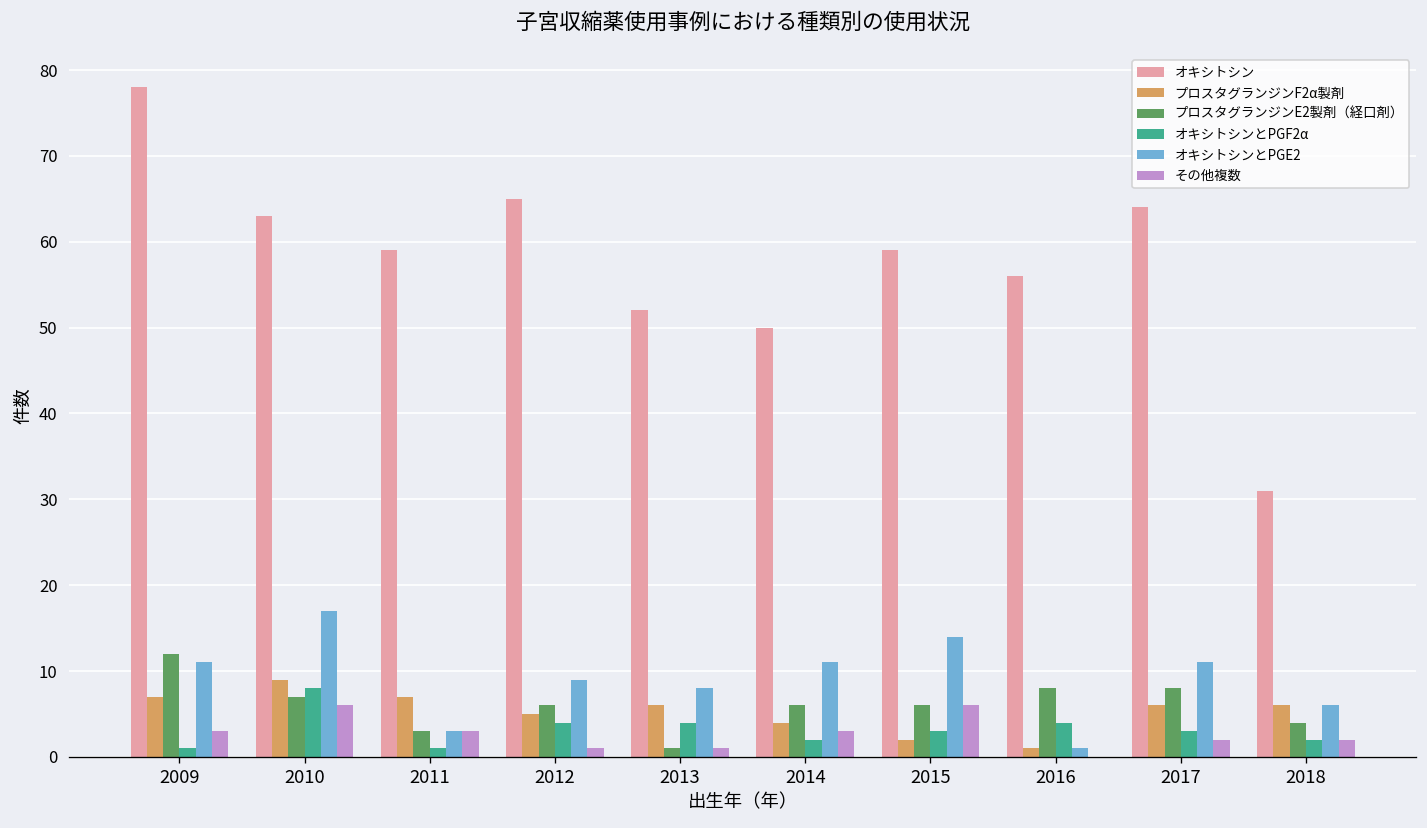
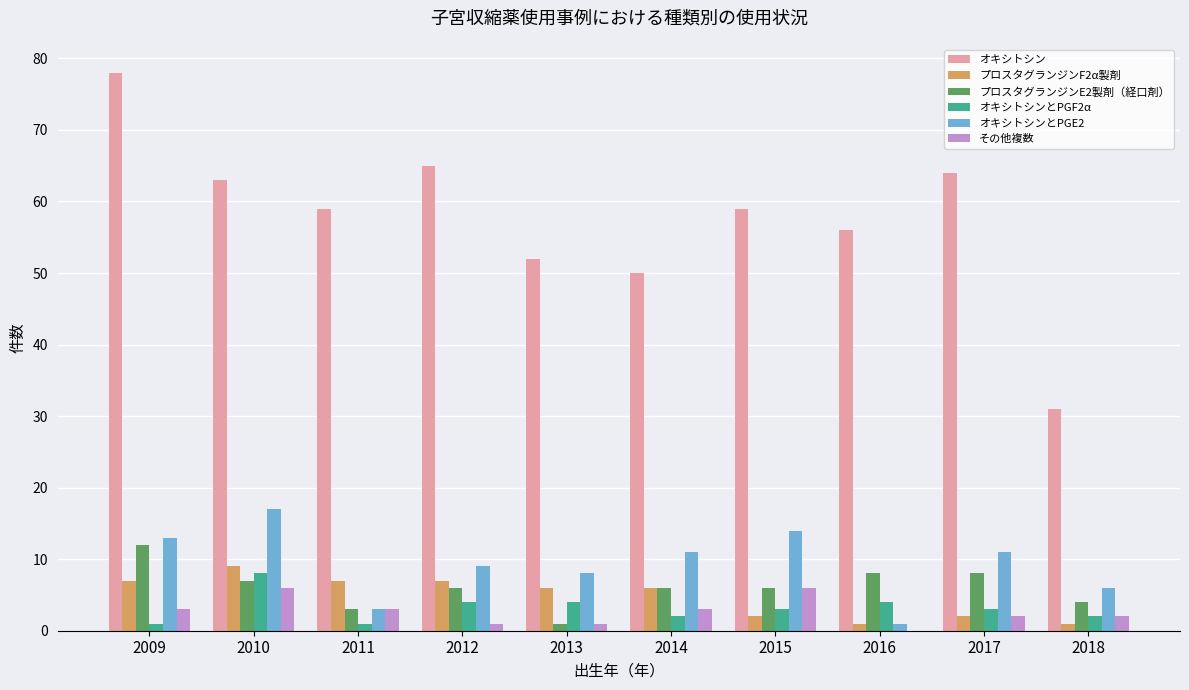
  {
    "プロスタグランジンF2α製剤": {
      "2009": 7,
      "2010": 9,
      "2011": 7,
-     "2012": 5,
+     "2012": 7,
      "2013": 6,
-     "2014": 4,
+     "2014": 6,
      "2015": 2,
      "2016": 1,
-     "2017": 6,
-     "2018": 6
+     "2017": 2,
+     "2018": 1
    },
    "オキシトシンとPGE2": {
-     "2009": 11,
+     "2009": 13,
      "2010": 17,
      "2011": 3,
      "2012": 9,
      "2013": 8,
      "2014": 11,
      "2015": 14,
      "2016": 1,
      "2017": 11,
      "2018": 6
    }
  }
